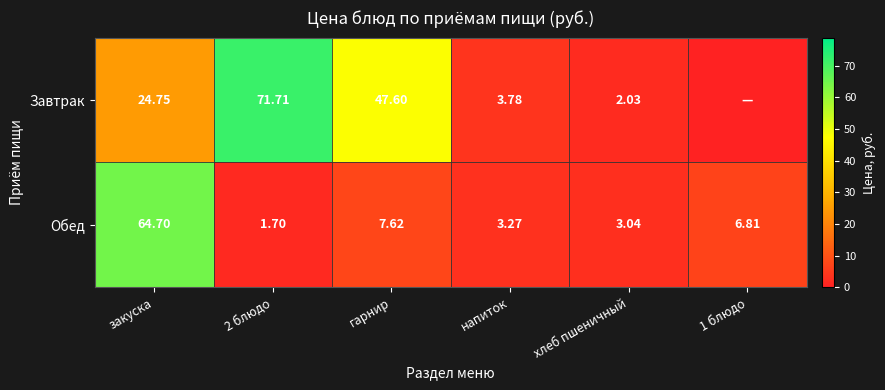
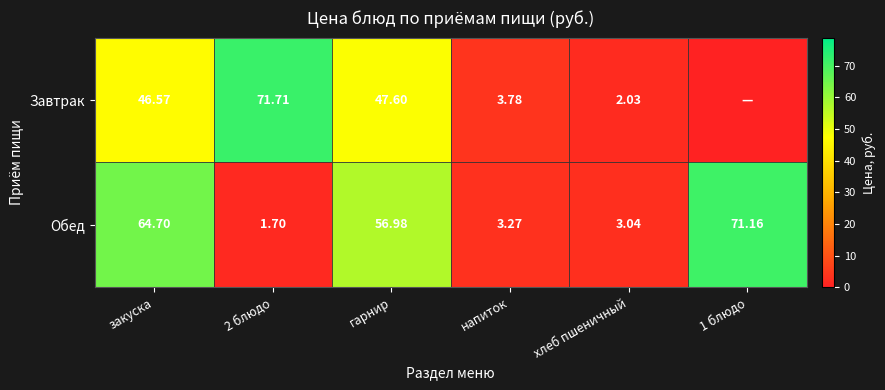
  {
    "Завтрак": {
-     "закуска": 24.75,
+     "закуска": 46.57,
      "2 блюдо": 71.71,
      "гарнир": 47.60,
      "напиток": 3.78,
      "хлеб пшеничный": 2.03
    },
    "Обед": {
      "закуска": 64.70,
      "2 блюдо": 1.70,
-     "гарнир": 7.62,
+     "гарнир": 56.98,
      "напиток": 3.27,
      "хлеб пшеничный": 3.04,
-     "1 блюдо": 6.81
+     "1 блюдо": 71.16
    }
  }
